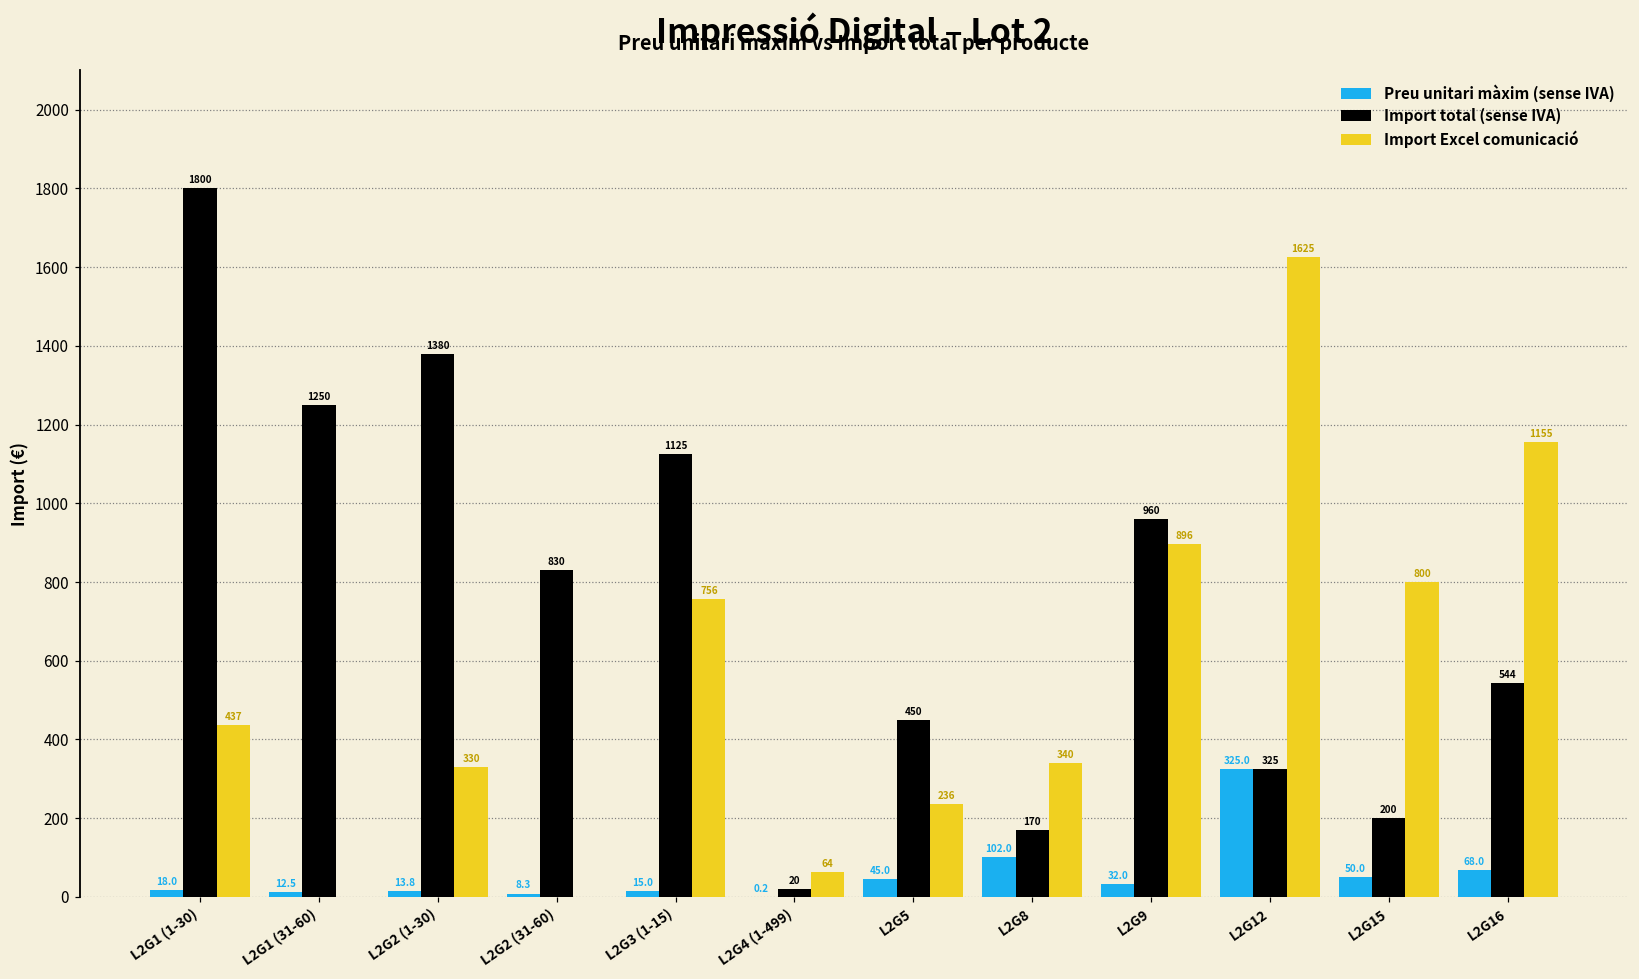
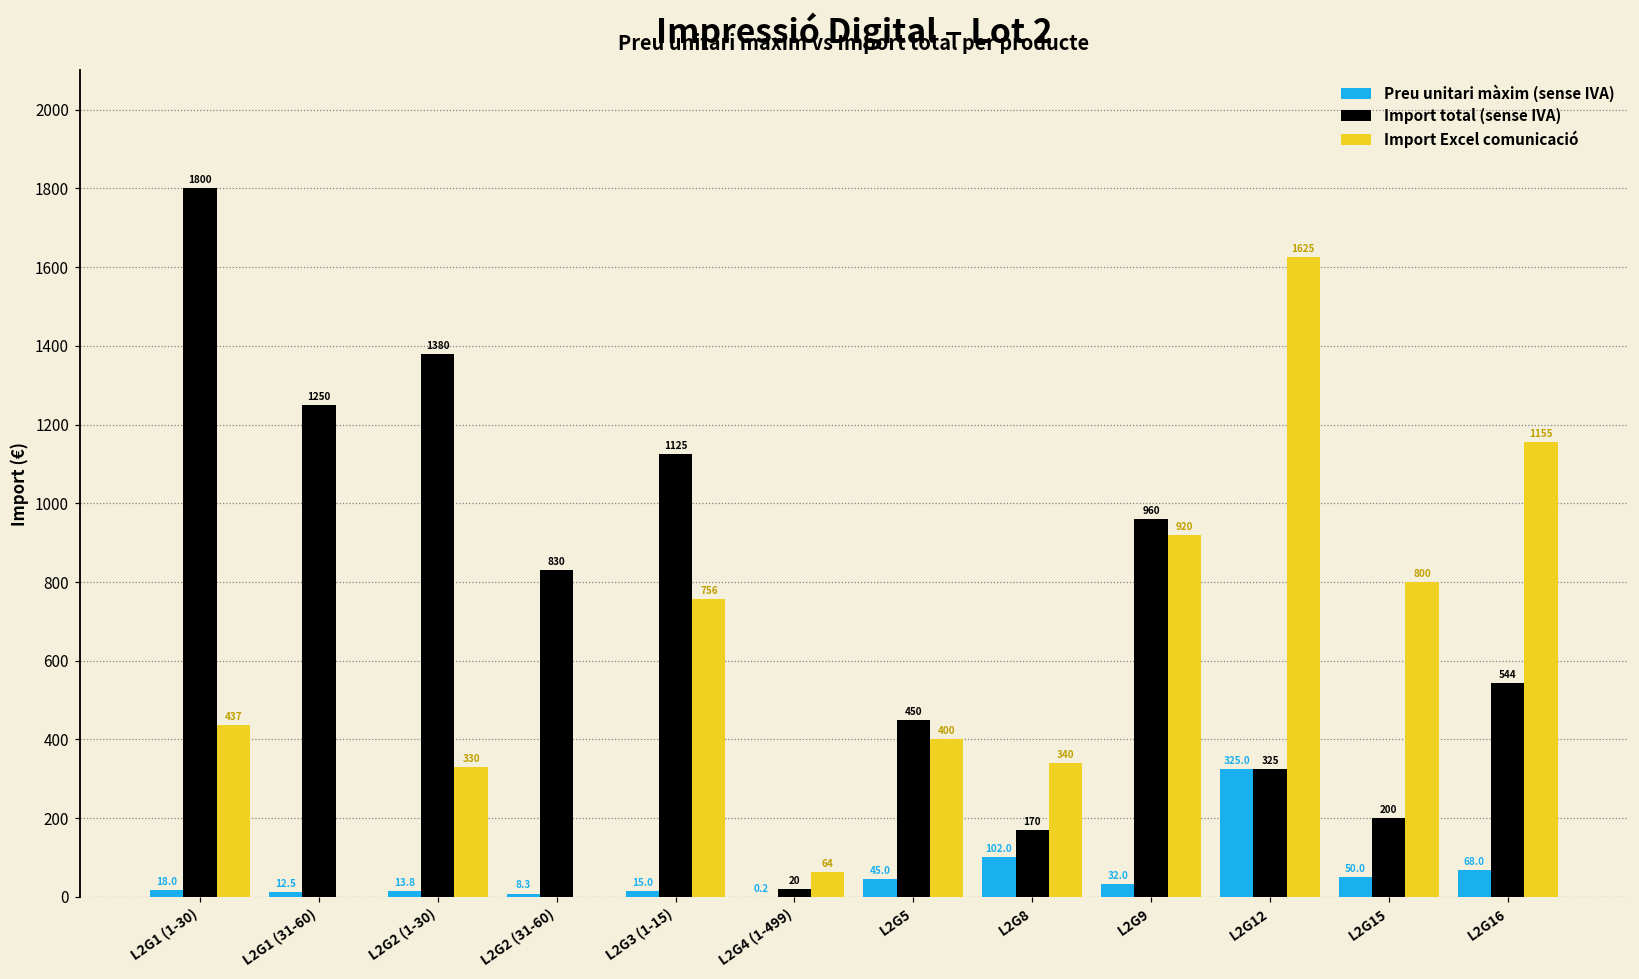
  {
    "Preu unitari màxim (sense IVA)": {
      "L2G1 (1-30)": 18.0,
      "L2G1 (31-60)": 12.5,
      "L2G2 (1-30)": 13.8,
      "L2G2 (31-60)": 8.3,
      "L2G3 (1-15)": 15.0,
      "L2G4 (1-499)": 0.2,
      "L2G5": 45.0,
      "L2G8": 102.0,
      "L2G9": 32.0,
      "L2G12": 325.0,
      "L2G15": 50.0,
      "L2G16": 68.0
    },
    "Import total (sense IVA)": {
      "L2G1 (1-30)": 1800,
      "L2G1 (31-60)": 1250,
      "L2G2 (1-30)": 1380,
      "L2G2 (31-60)": 830,
      "L2G3 (1-15)": 1125,
      "L2G4 (1-499)": 20,
      "L2G5": 450,
      "L2G8": 170,
      "L2G9": 960,
      "L2G12": 325,
      "L2G15": 200,
      "L2G16": 544
    },
    "Import Excel comunicació": {
      "L2G1 (1-30)": 437,
      "L2G2 (1-30)": 330,
      "L2G3 (1-15)": 756,
      "L2G4 (1-499)": 64,
-     "L2G5": 236,
+     "L2G5": 400,
      "L2G8": 340,
-     "L2G9": 896,
+     "L2G9": 920,
      "L2G12": 1625,
      "L2G15": 800,
      "L2G16": 1155
    }
  }
